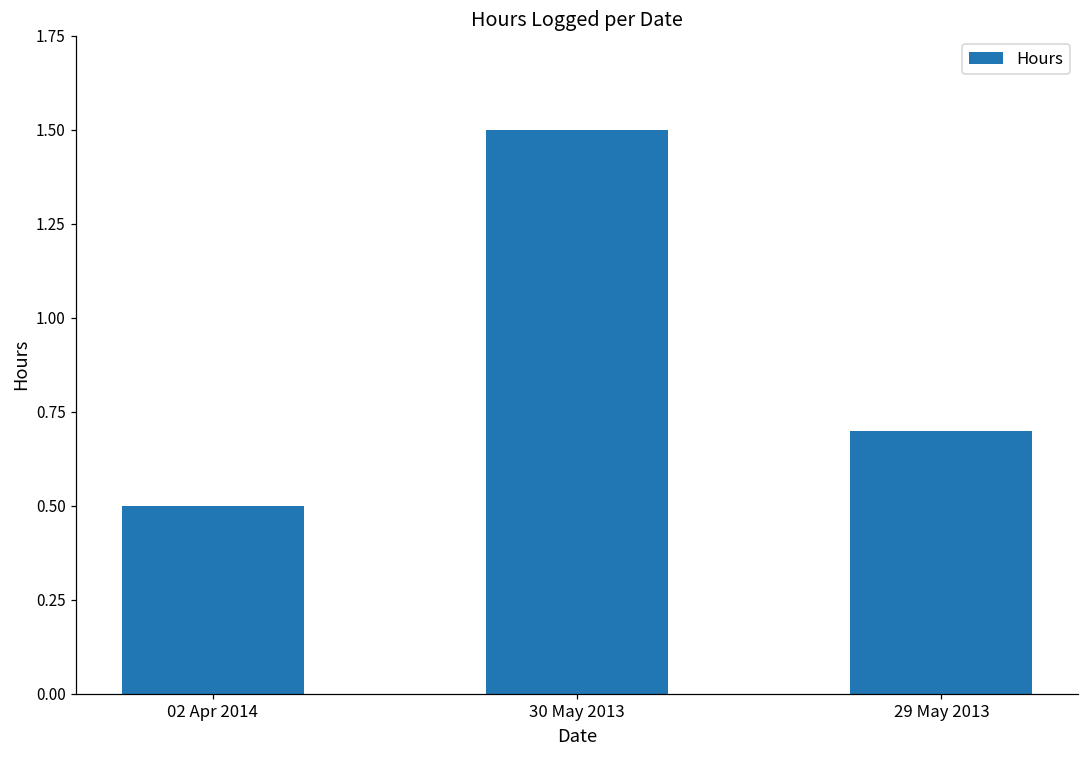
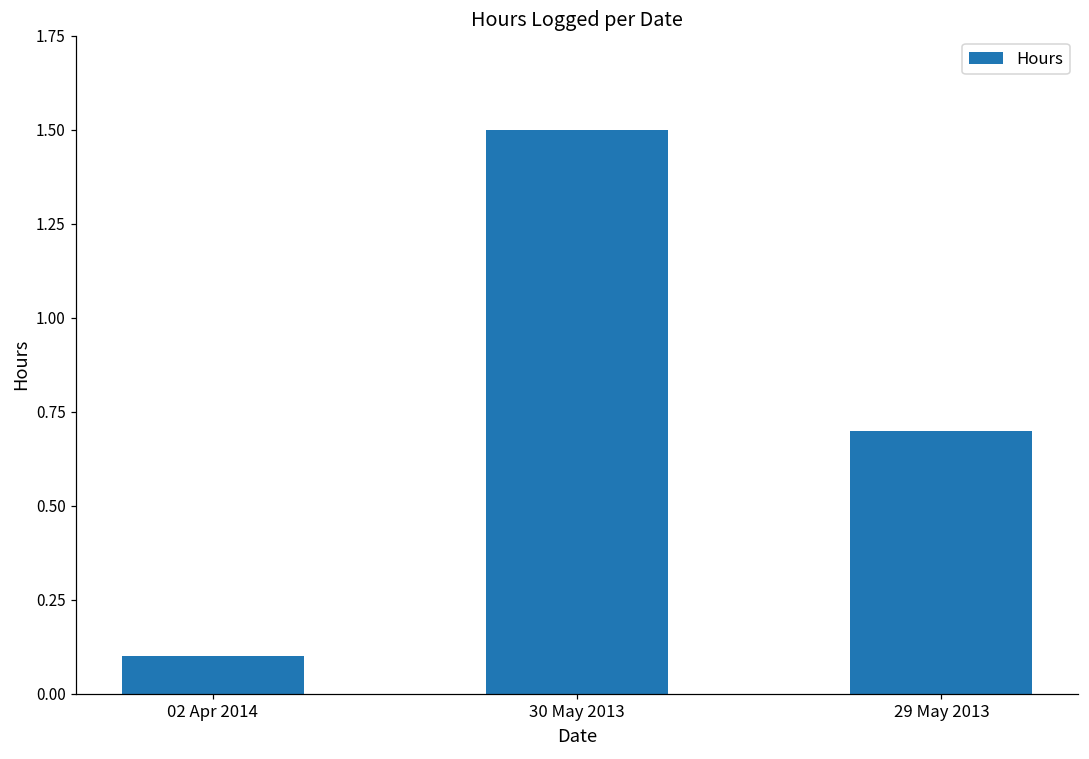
  {
-   "02 Apr 2014": 0.5,
+   "02 Apr 2014": 0.1,
    "30 May 2013": 1.5,
    "29 May 2013": 0.7
  }
